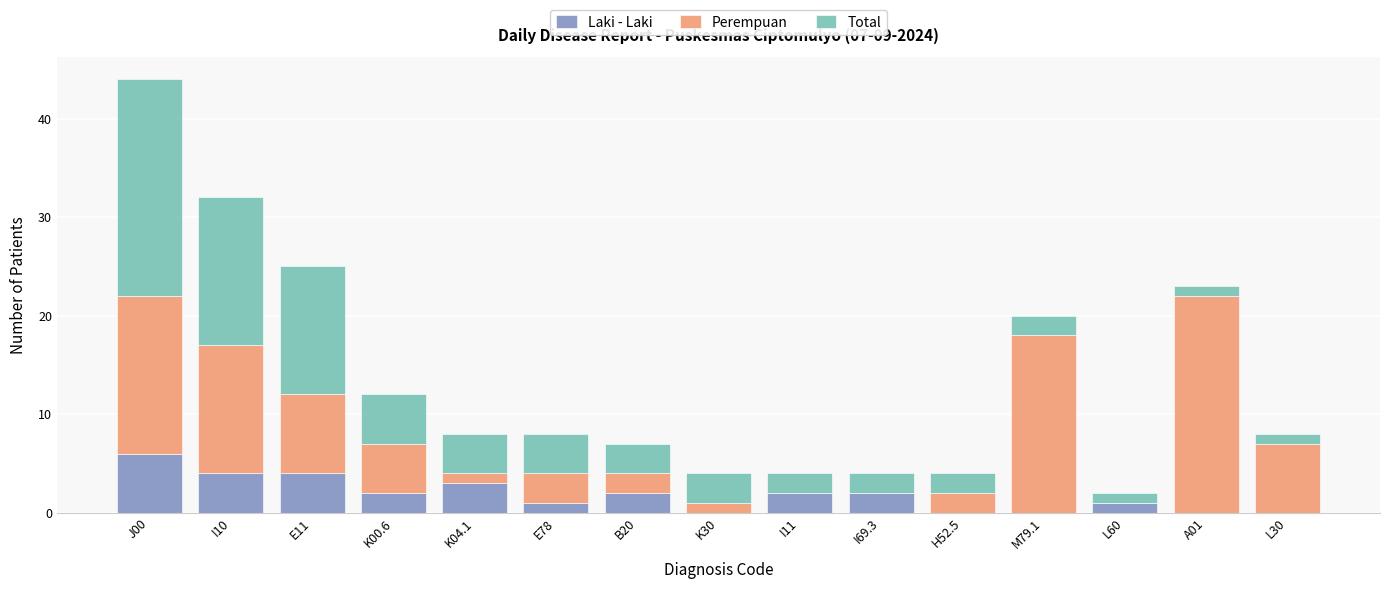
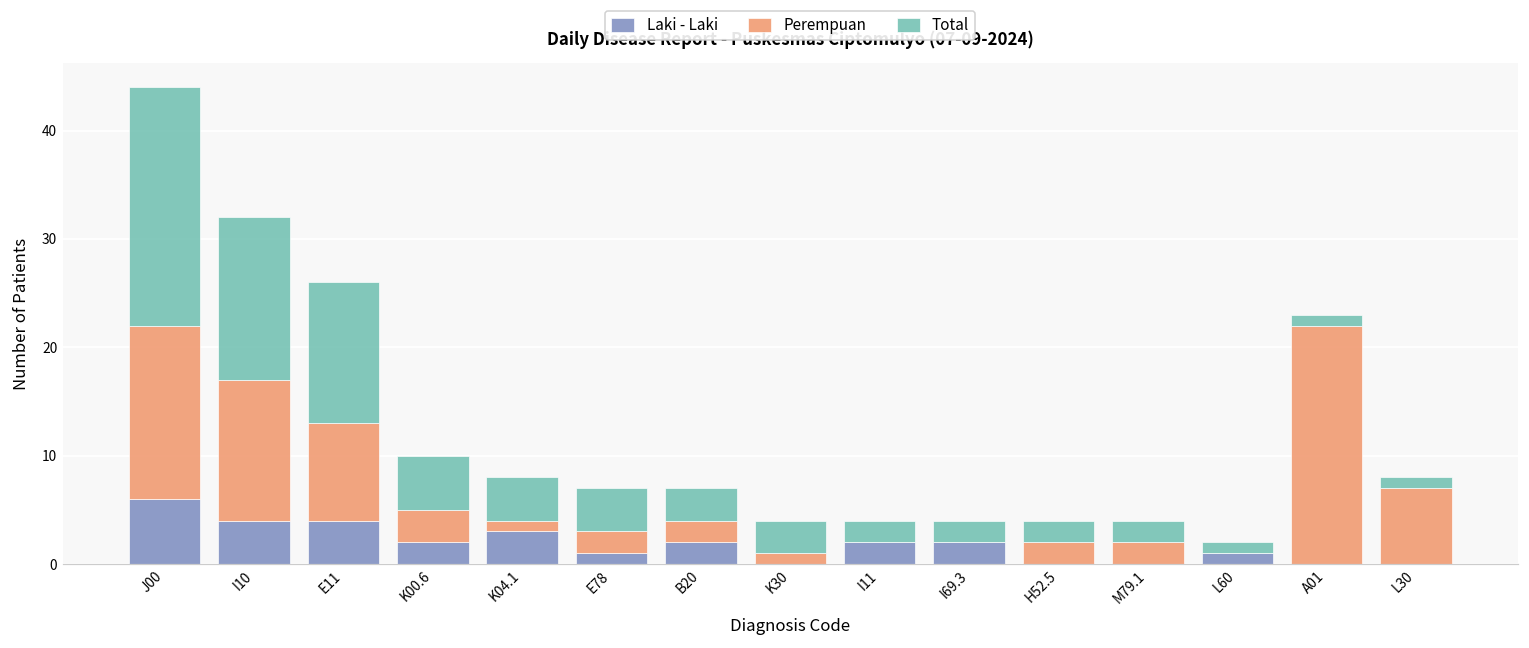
  {
    "Perempuan": {
      "J00": 16,
      "I10": 13,
-     "E11": 8,
-     "K00.6": 5,
+     "E11": 9,
+     "K00.6": 3,
      "K04.1": 1,
-     "E78": 3,
+     "E78": 2,
      "B20": 2,
      "K30": 1,
      "I11": 0,
      "I69.3": 0,
      "H52.5": 2,
-     "M79.1": 18,
+     "M79.1": 2,
      "L60": 0,
      "A01": 22,
      "L30": 7
    }
  }
